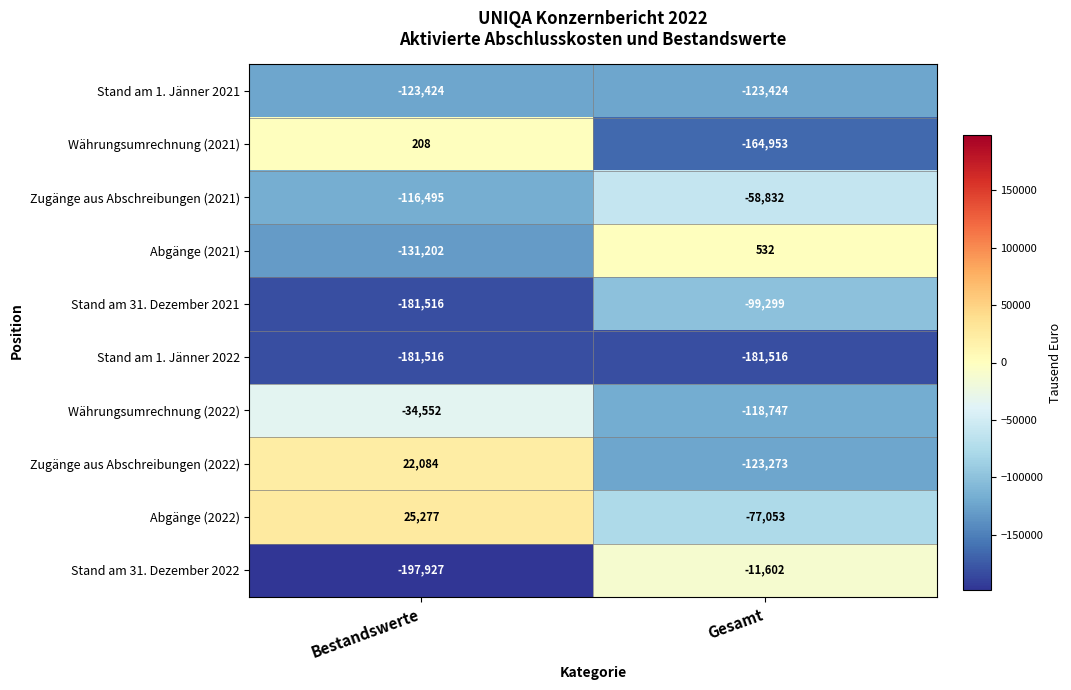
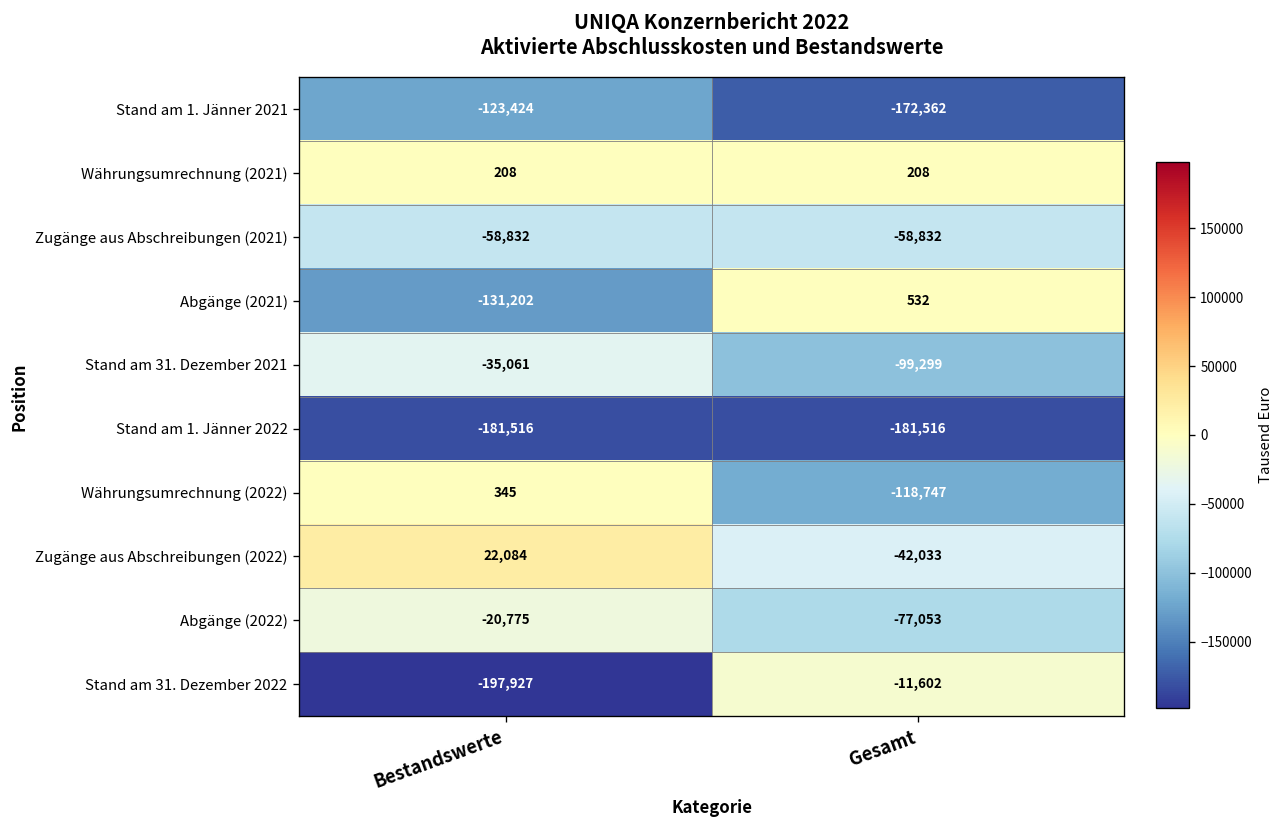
  {
    "Stand am 1. Jänner 2021": {
      "Bestandswerte": "-123,424",
-     "Gesamt": "-123,424"
+     "Gesamt": "-172,362"
    },
    "Währungsumrechnung (2021)": {
      "Bestandswerte": "208",
-     "Gesamt": "-164,953"
+     "Gesamt": "208"
    },
    "Zugänge aus Abschreibungen (2021)": {
-     "Bestandswerte": "-116,495",
+     "Bestandswerte": "-58,832",
      "Gesamt": "-58,832"
    },
    "Abgänge (2021)": {
      "Bestandswerte": "-131,202",
      "Gesamt": "532"
    },
    "Stand am 31. Dezember 2021": {
-     "Bestandswerte": "-181,516",
+     "Bestandswerte": "-35,061",
      "Gesamt": "-99,299"
    },
    "Stand am 1. Jänner 2022": {
      "Bestandswerte": "-181,516",
      "Gesamt": "-181,516"
    },
    "Währungsumrechnung (2022)": {
-     "Bestandswerte": "-34,552",
+     "Bestandswerte": "345",
      "Gesamt": "-118,747"
    },
    "Zugänge aus Abschreibungen (2022)": {
      "Bestandswerte": "22,084",
-     "Gesamt": "-123,273"
+     "Gesamt": "-42,033"
    },
    "Abgänge (2022)": {
-     "Bestandswerte": "25,277",
+     "Bestandswerte": "-20,775",
      "Gesamt": "-77,053"
    },
    "Stand am 31. Dezember 2022": {
      "Bestandswerte": "-197,927",
      "Gesamt": "-11,602"
    }
  }
